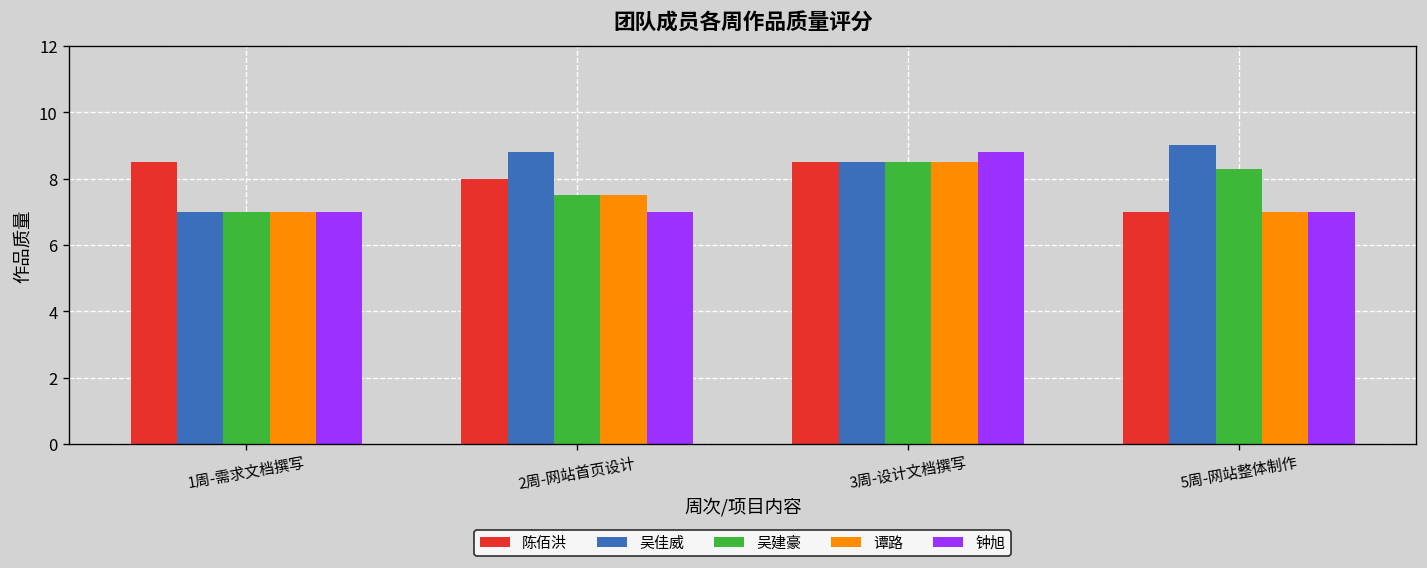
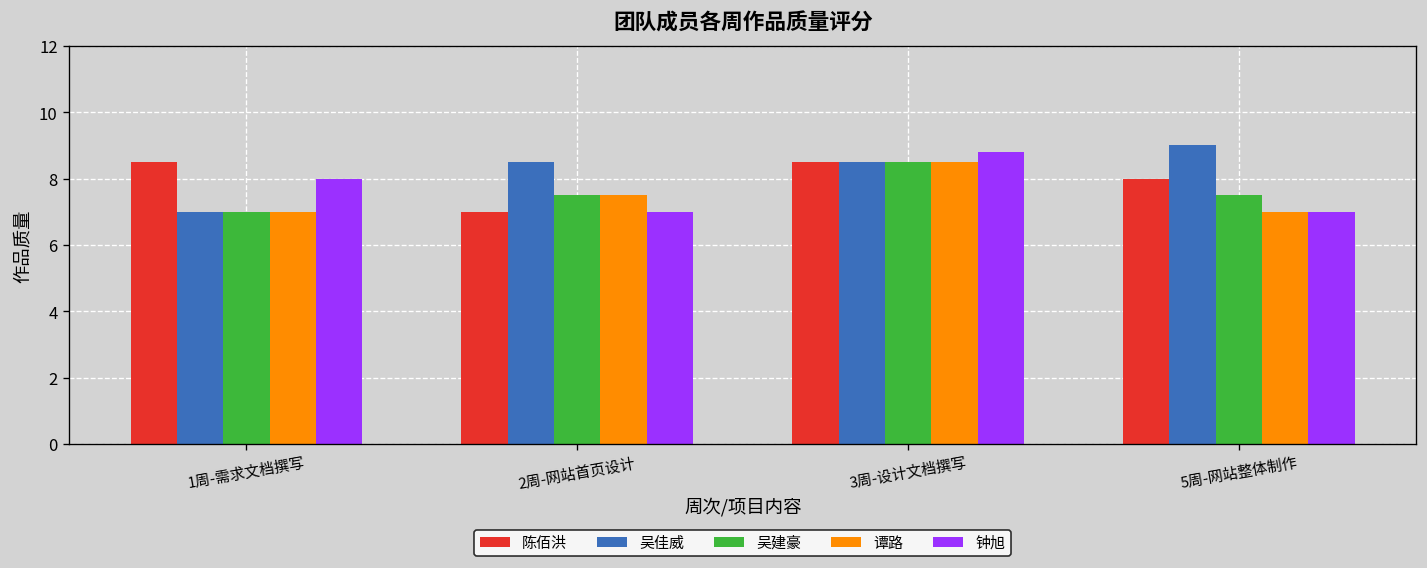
  {
    "陈佰洪": {
      "1周-需求文档撰写": 8.5,
-     "2周-网站首页设计": 8,
+     "2周-网站首页设计": 7,
      "3周-设计文档撰写": 8.5,
-     "5周-网站整体制作": 7
+     "5周-网站整体制作": 8
    },
    "吴佳威": {
      "1周-需求文档撰写": 7.0,
-     "2周-网站首页设计": 8.8,
+     "2周-网站首页设计": 8.5,
      "3周-设计文档撰写": 8.5,
      "5周-网站整体制作": 9.0
    },
    "吴建豪": {
      "1周-需求文档撰写": 7.0,
      "2周-网站首页设计": 7.5,
      "3周-设计文档撰写": 8.5,
-     "5周-网站整体制作": 8.3
+     "5周-网站整体制作": 7.5
    },
    "谭路": {
      "1周-需求文档撰写": 7.0,
      "2周-网站首页设计": 7.5,
      "3周-设计文档撰写": 8.5,
      "5周-网站整体制作": 7.0
    },
    "钟旭": {
-     "1周-需求文档撰写": 7,
+     "1周-需求文档撰写": 8,
      "2周-网站首页设计": 7,
      "3周-设计文档撰写": 8.8,
      "5周-网站整体制作": 7
    }
  }
